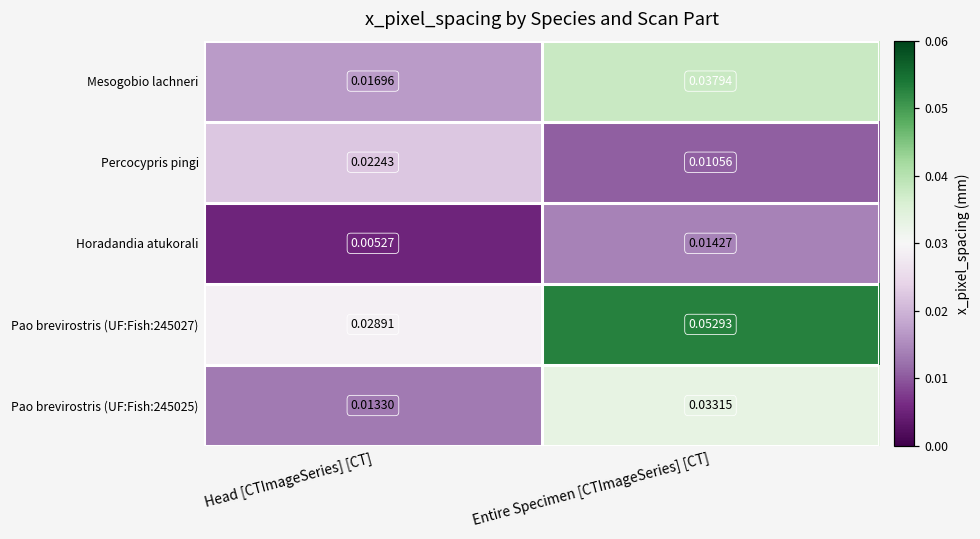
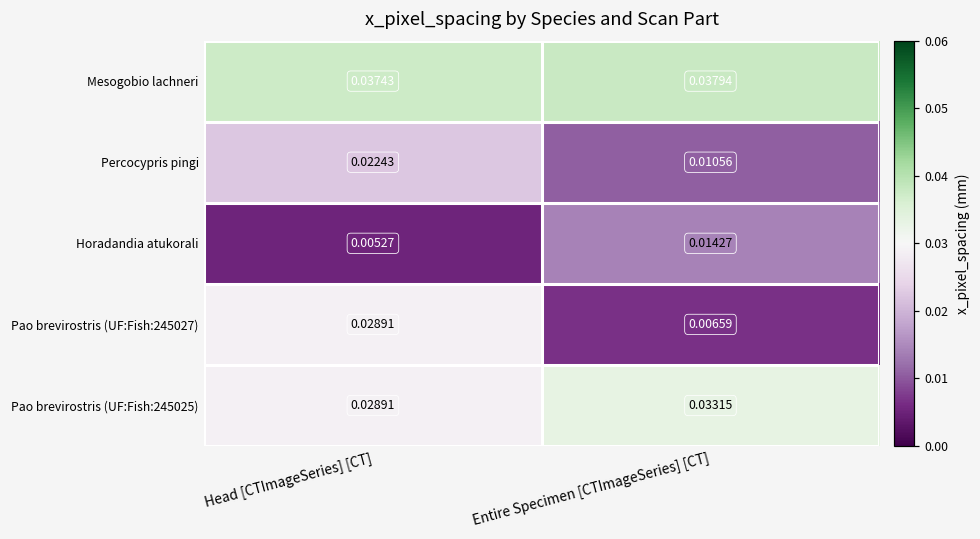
  {
    "Mesogobio lachneri": {
-     "Head [CTImageSeries] [CT]": 0.01696
+     "Head [CTImageSeries] [CT]": 0.03743
    },
    "Pao brevirostris (UF:Fish:245027)": {
-     "Entire Specimen [CTImageSeries] [CT]": 0.05293
+     "Entire Specimen [CTImageSeries] [CT]": 0.00659
    },
    "Pao brevirostris (UF:Fish:245025)": {
-     "Head [CTImageSeries] [CT]": 0.01330
+     "Head [CTImageSeries] [CT]": 0.02891
    }
  }
